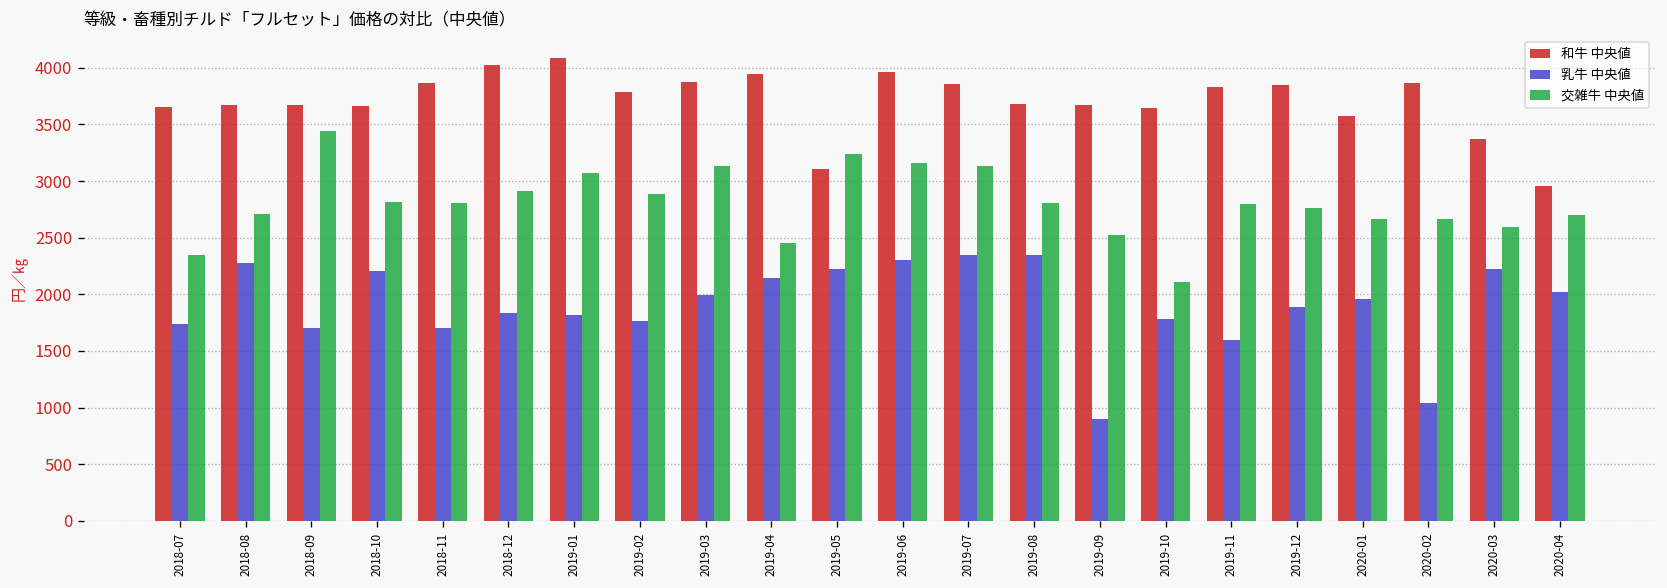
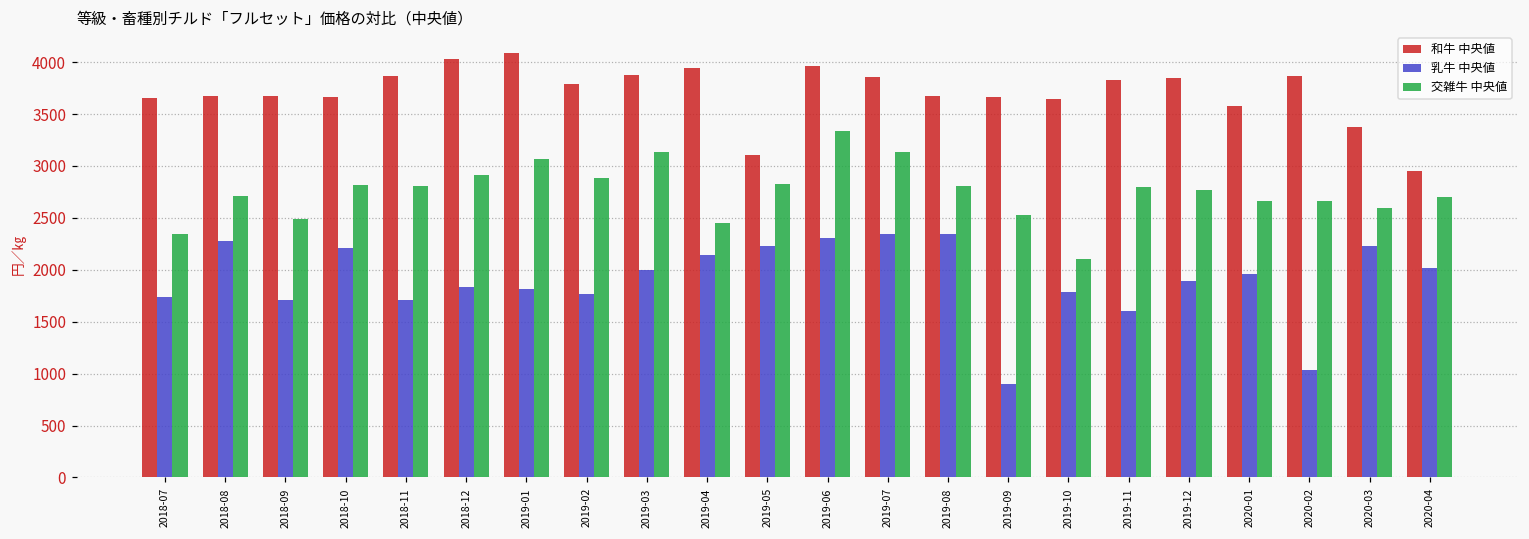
  {
    "和牛 中央値": {
      "2018-07": 3700,
      "2018-08": 3700,
      "2018-09": 3700,
      "2018-10": 3700,
      "2018-11": 3900,
      "2018-12": 4000,
      "2019-01": 4100,
      "2019-02": 3800,
      "2019-03": 3900,
      "2019-04": 3900,
      "2019-05": 3100,
      "2019-06": 4000,
      "2019-07": 3900,
      "2019-08": 3700,
      "2019-09": 3700,
      "2019-10": 3600,
      "2019-11": 3800,
      "2019-12": 3900,
      "2020-01": 3600,
      "2020-02": 3900,
      "2020-03": 3400,
      "2020-04": 3000
    },
    "乳牛 中央値": {
      "2018-07": 1700,
      "2018-08": 2300,
      "2018-09": 1700,
      "2018-10": 2200,
      "2018-11": 1700,
      "2018-12": 1800,
      "2019-01": 1800,
      "2019-02": 1800,
      "2019-03": 2000,
      "2019-04": 2100,
      "2019-05": 2200,
      "2019-06": 2300,
      "2019-07": 2300,
      "2019-08": 2300,
      "2019-09": 900,
      "2019-10": 1800,
      "2019-11": 1600,
      "2019-12": 1900,
      "2020-01": 2000,
      "2020-02": 1000,
      "2020-03": 2200,
      "2020-04": 2000
    },
    "交雑牛 中央値": {
      "2018-07": 2300,
      "2018-08": 2700,
-     "2018-09": 3400,
+     "2018-09": 2500,
      "2018-10": 2800,
      "2018-11": 2800,
      "2018-12": 2900,
      "2019-01": 3100,
      "2019-02": 2900,
      "2019-03": 3100,
      "2019-04": 2500,
-     "2019-05": 3200,
-     "2019-06": 3200,
+     "2019-05": 2800,
+     "2019-06": 3300,
      "2019-07": 3100,
      "2019-08": 2800,
      "2019-09": 2500,
      "2019-10": 2100,
      "2019-11": 2800,
      "2019-12": 2800,
      "2020-01": 2700,
      "2020-02": 2700,
      "2020-03": 2600,
      "2020-04": 2700
    }
  }
